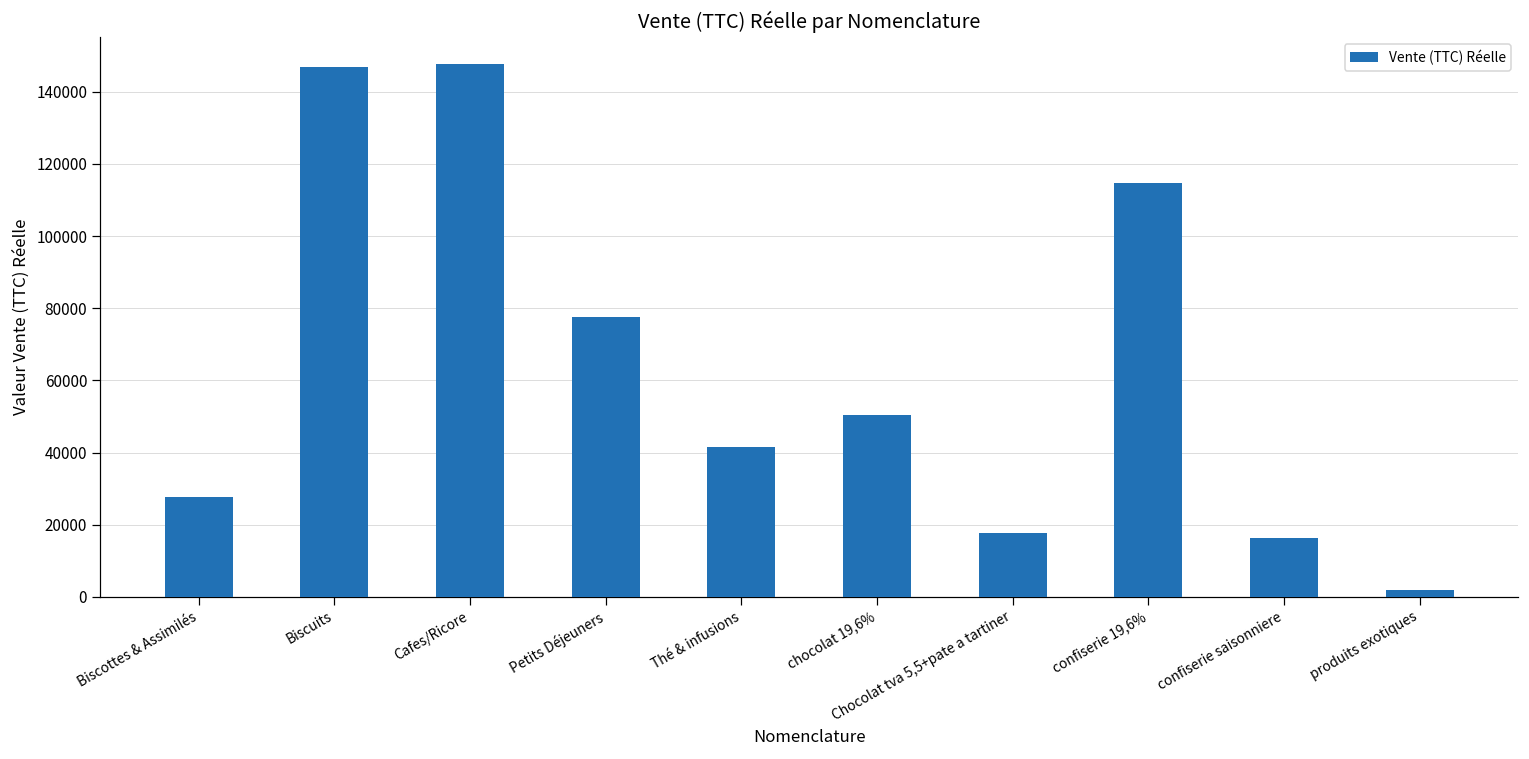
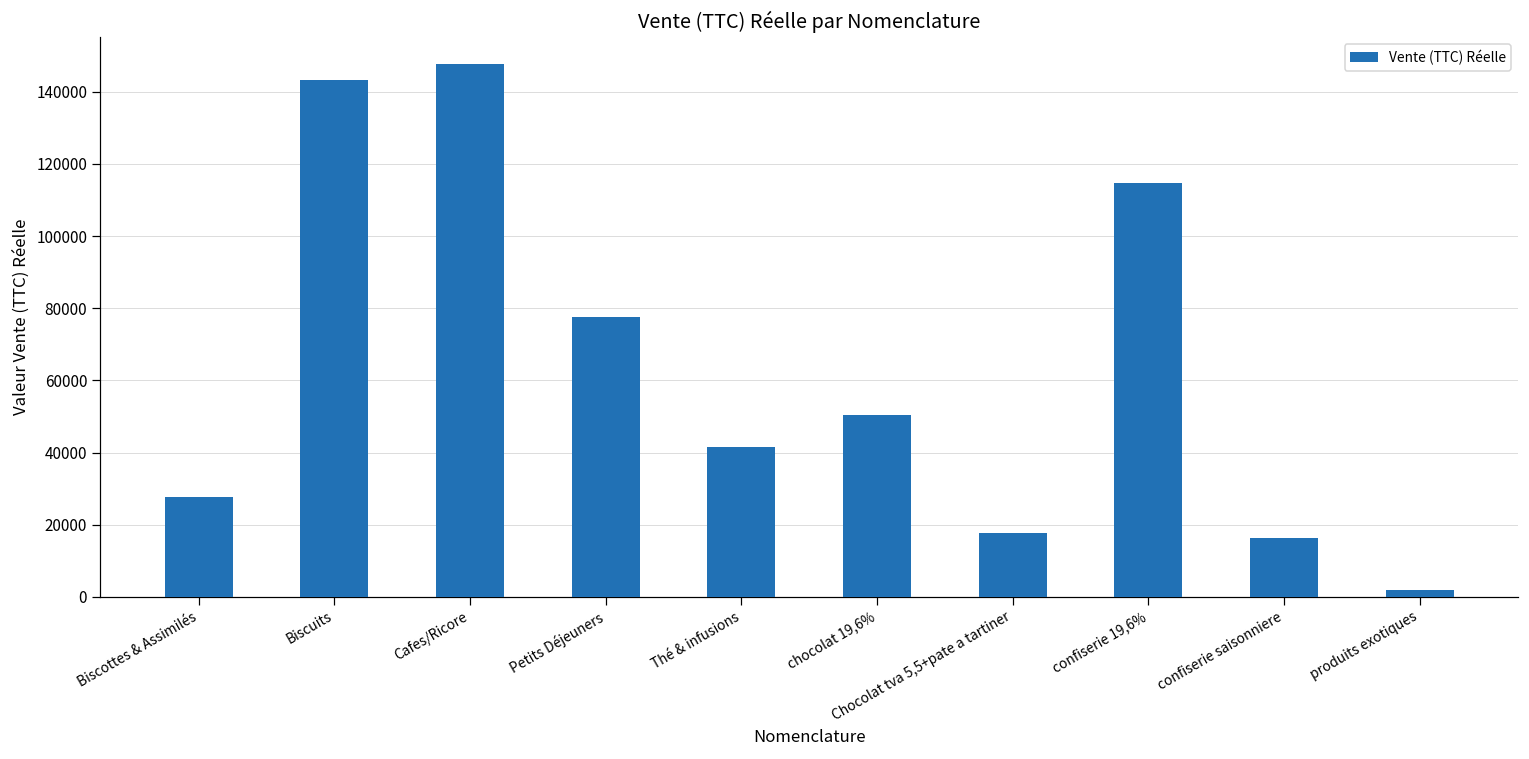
  {
    "Biscottes & Assimilés": 28000,
-   "Biscuits": 147000,
+   "Biscuits": 143000,
    "Cafes/Ricore": 148000,
    "Petits Déjeuners": 78000,
    "Thé & infusions": 41000,
    "chocolat 19,6%": 50000,
    "Chocolat tva 5,5+pate a tartiner": 18000,
    "confiserie 19,6%": 115000,
    "confiserie saisonniere": 16000,
    "produits exotiques": 2000
  }
